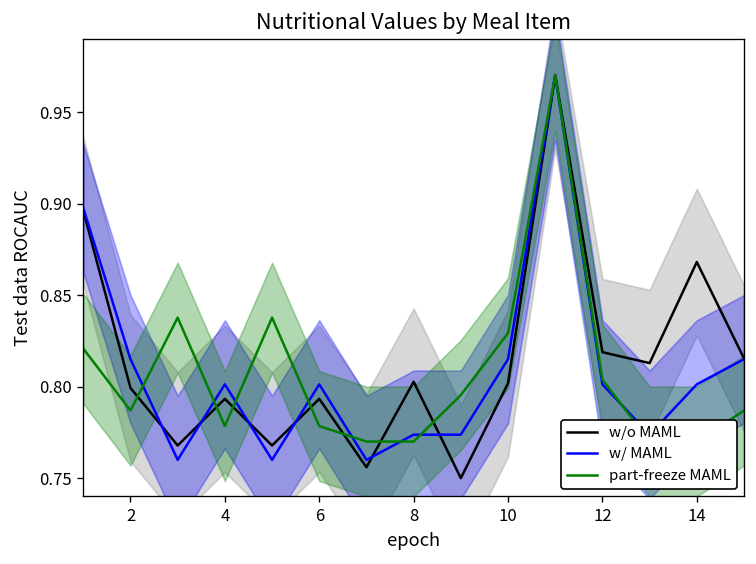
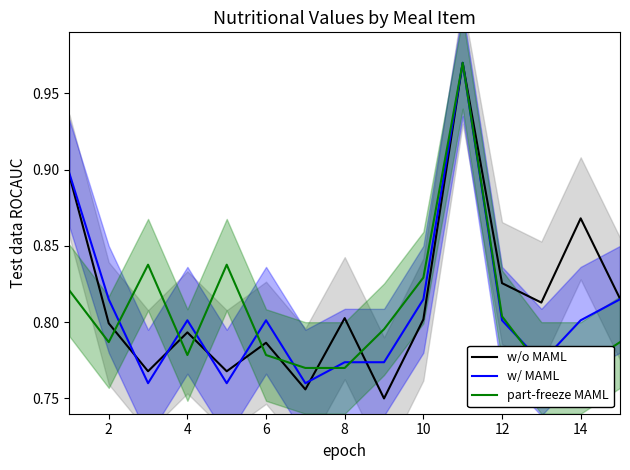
  {
    "w/o MAML": {
      "2": 0.799,
      "4": 0.793,
-     "6": 0.793,
+     "6": 0.787,
      "8": 0.803,
      "10": 0.802,
-     "12": 0.819,
+     "12": 0.826,
      "14": 0.868
    }
  }
